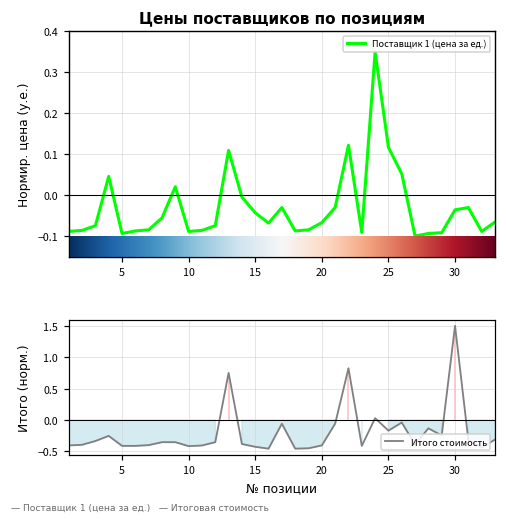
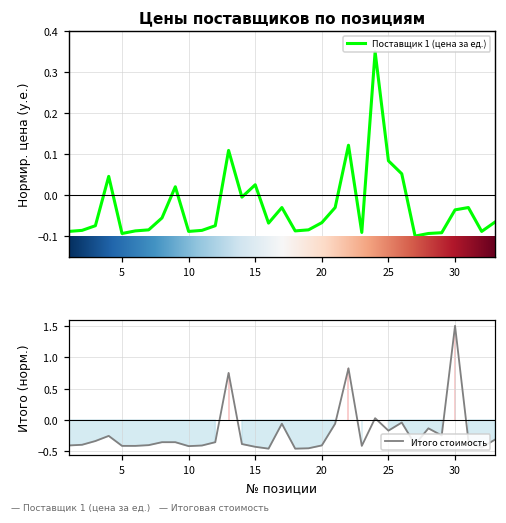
  {
    "Цены поставщиков по позициям": {
      "5": -0.09,
      "10": -0.09,
-     "15": -0.04,
+     "15": 0.03,
      "20": -0.07,
-     "25": 0.12,
+     "25": 0.08,
      "30": -0.04
    }
  }
